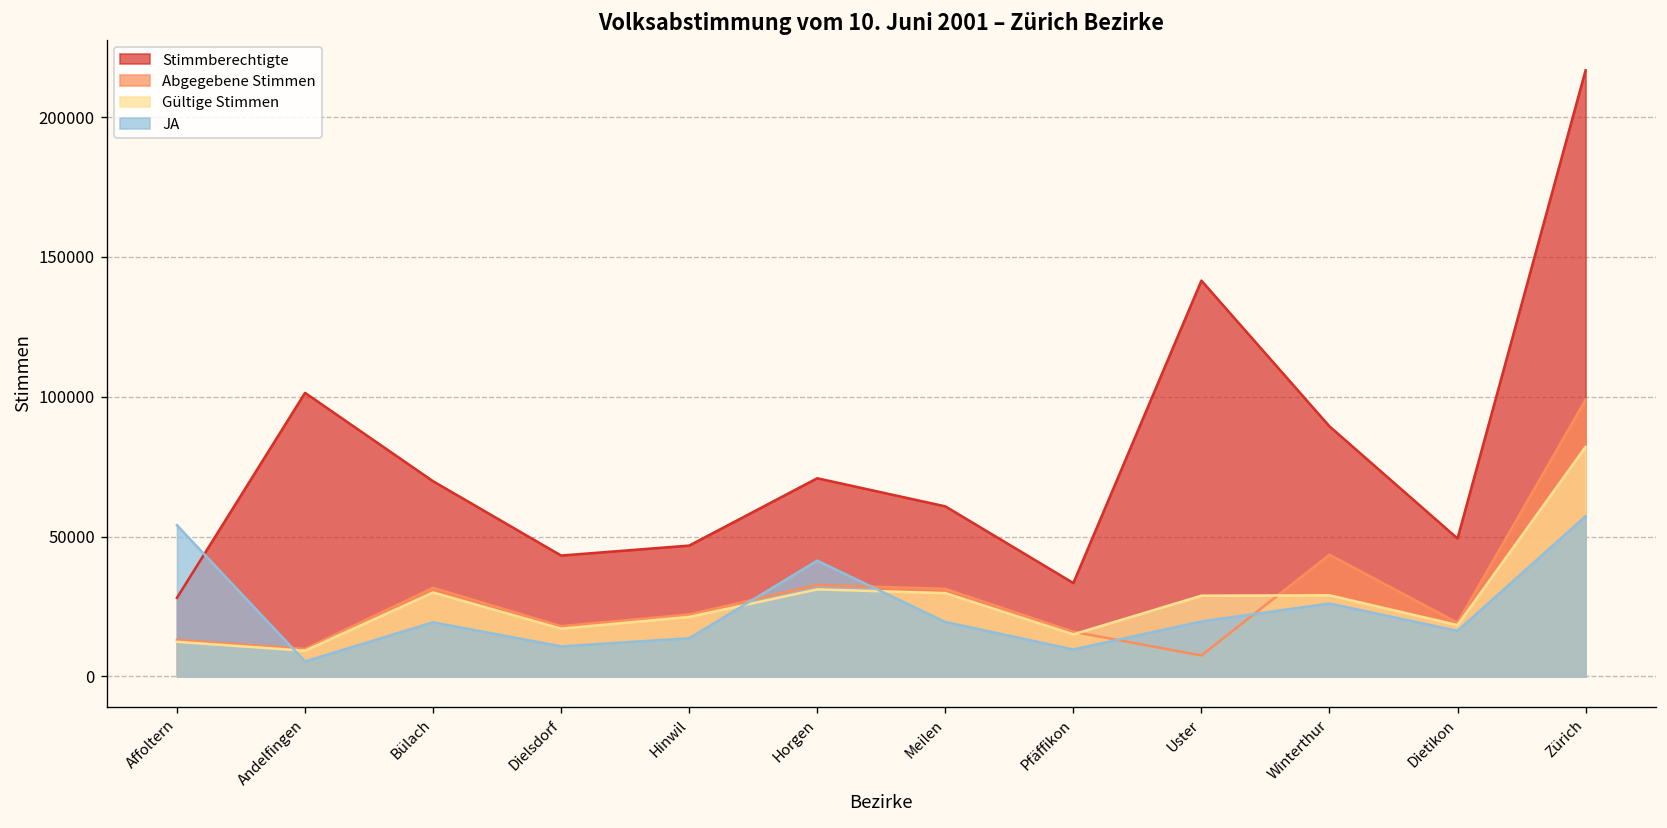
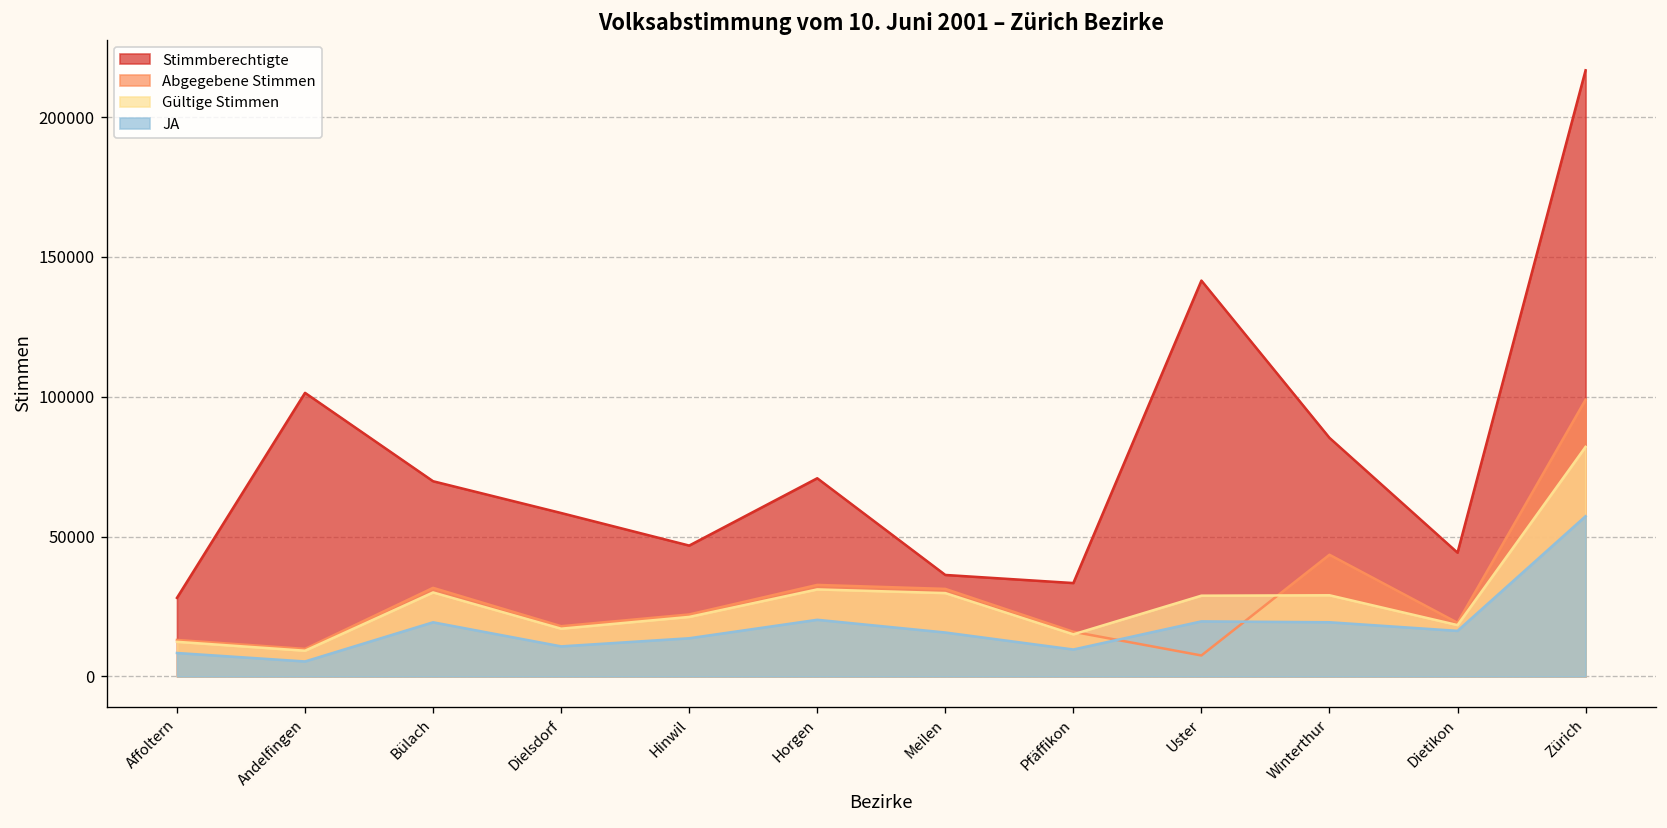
  {
    "Stimmberechtigte": {
      "Affoltern": 28000,
      "Andelfingen": 101000,
      "Bülach": 70000,
-     "Dielsdorf": 43000,
+     "Dielsdorf": 58000,
      "Hinwil": 47000,
      "Horgen": 71000,
-     "Meilen": 61000,
+     "Meilen": 36000,
      "Pfäffikon": 33000,
      "Uster": 142000,
-     "Winterthur": 89000,
-     "Dietikon": 49000,
+     "Winterthur": 85000,
+     "Dietikon": 44000,
      "Zürich": 217000
    },
    "Abgegebene Stimmen": {
      "Bülach": 32000,
      "Horgen": 33000,
      "Meilen": 31000,
      "Uster": 7000,
      "Winterthur": 44000,
      "Zürich": 99000
    },
    "Gültige Stimmen": {
      "Bülach": 30000,
      "Horgen": 31000,
      "Meilen": 30000,
      "Uster": 29000,
      "Winterthur": 29000,
      "Zürich": 82000
    },
    "JA": {
-     "Affoltern": 54000,
+     "Affoltern": 8000,
      "Andelfingen": 5000,
      "Bülach": 19000,
      "Dielsdorf": 11000,
      "Hinwil": 14000,
-     "Horgen": 41000,
-     "Meilen": 19000,
+     "Horgen": 20000,
+     "Meilen": 16000,
      "Pfäffikon": 10000,
      "Uster": 20000,
-     "Winterthur": 26000,
+     "Winterthur": 19000,
      "Dietikon": 16000,
      "Zürich": 57000
    }
  }
